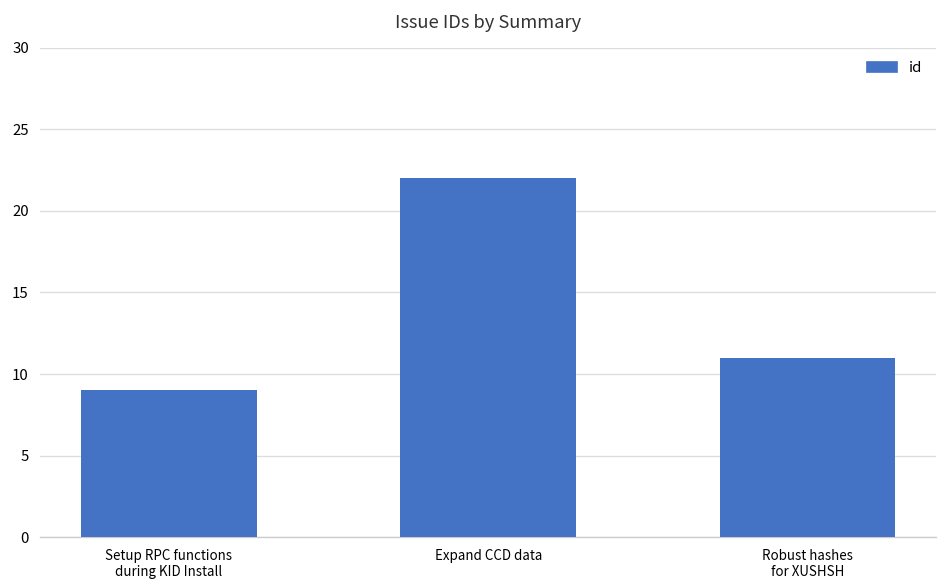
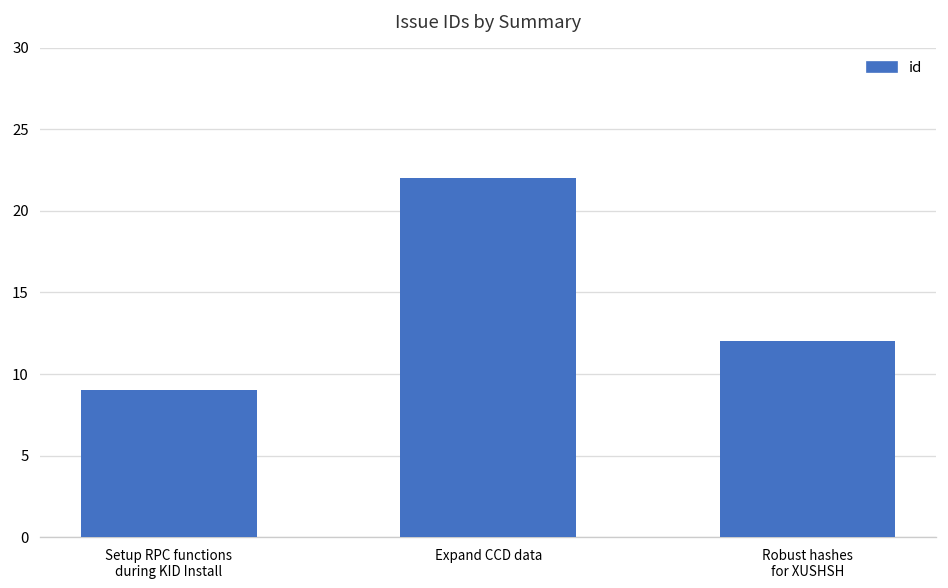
  {
    "Setup RPC functions during KID Install": 9,
    "Expand CCD data": 22,
-   "Robust hashes for XUSHSH": 11
+   "Robust hashes for XUSHSH": 12
  }
